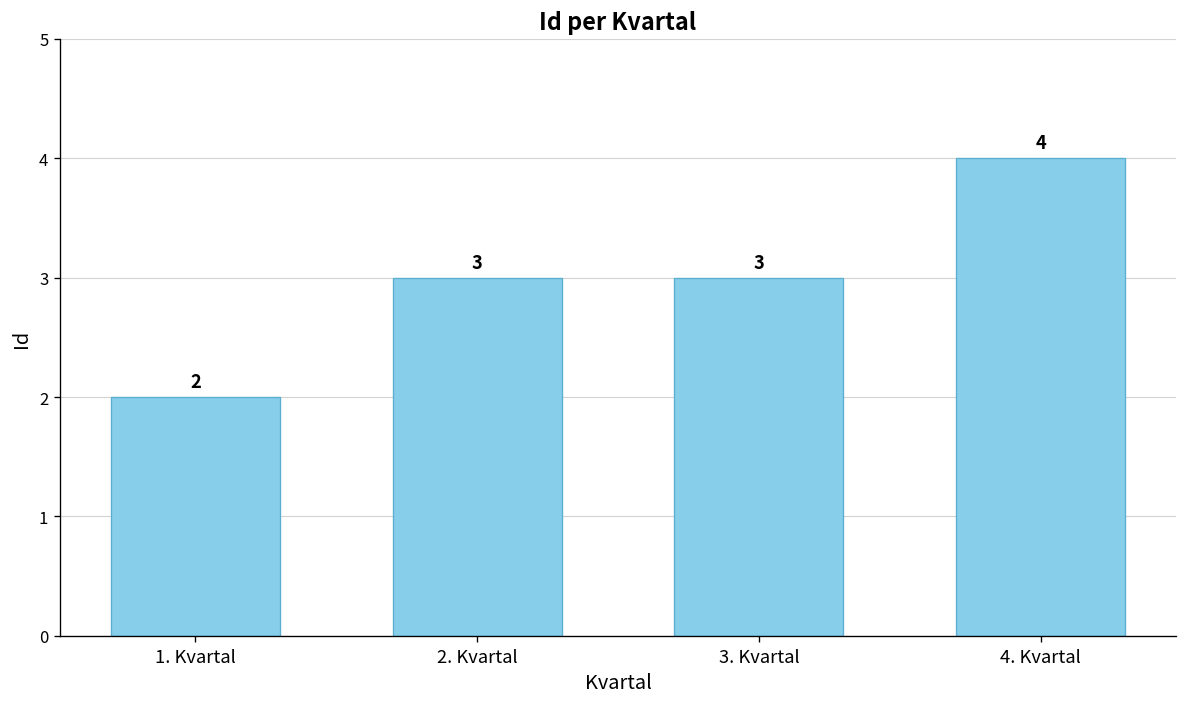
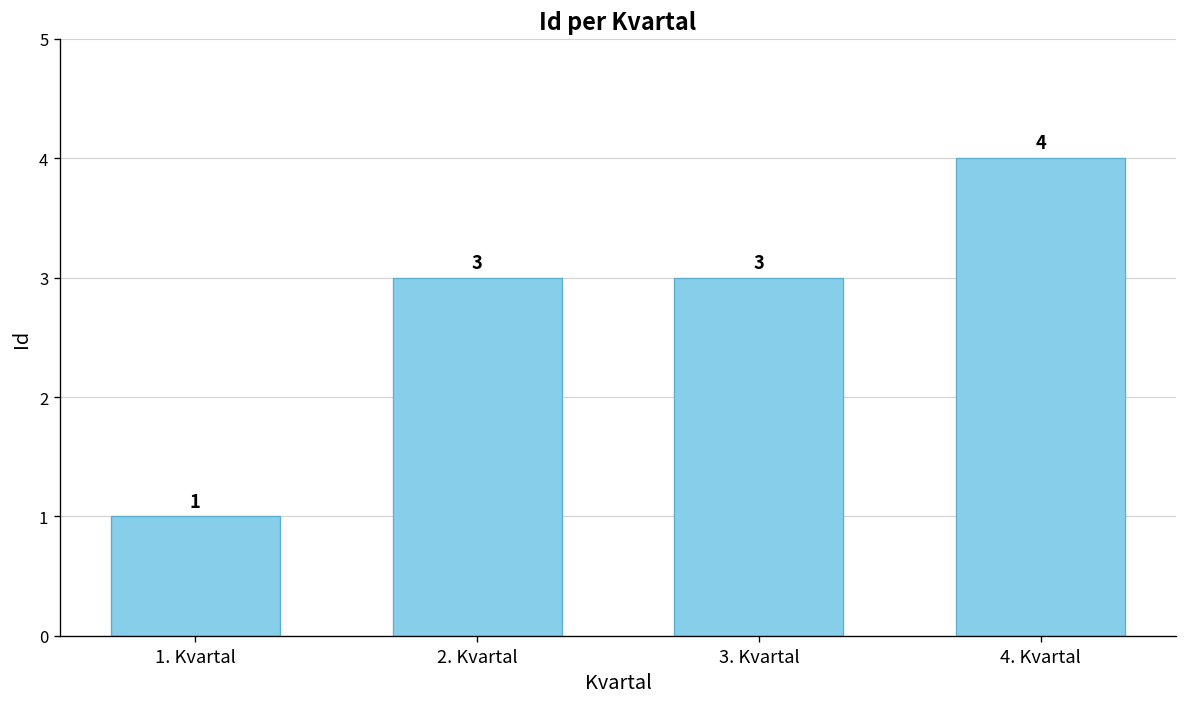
  {
-   "1. Kvartal": 2,
+   "1. Kvartal": 1,
    "2. Kvartal": 3,
    "3. Kvartal": 3,
    "4. Kvartal": 4
  }
